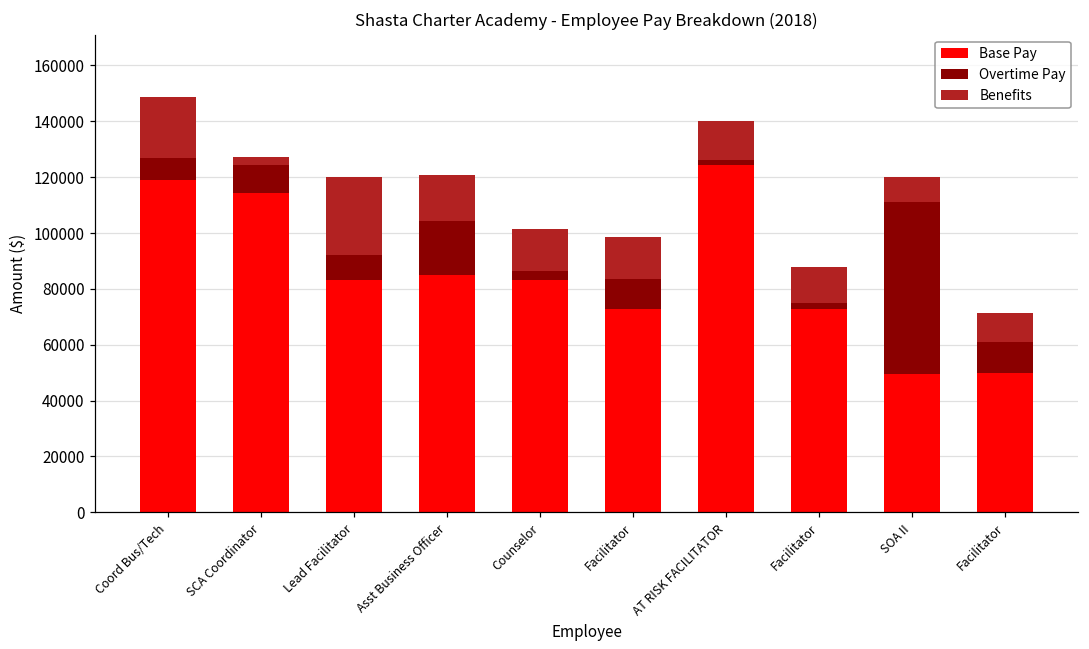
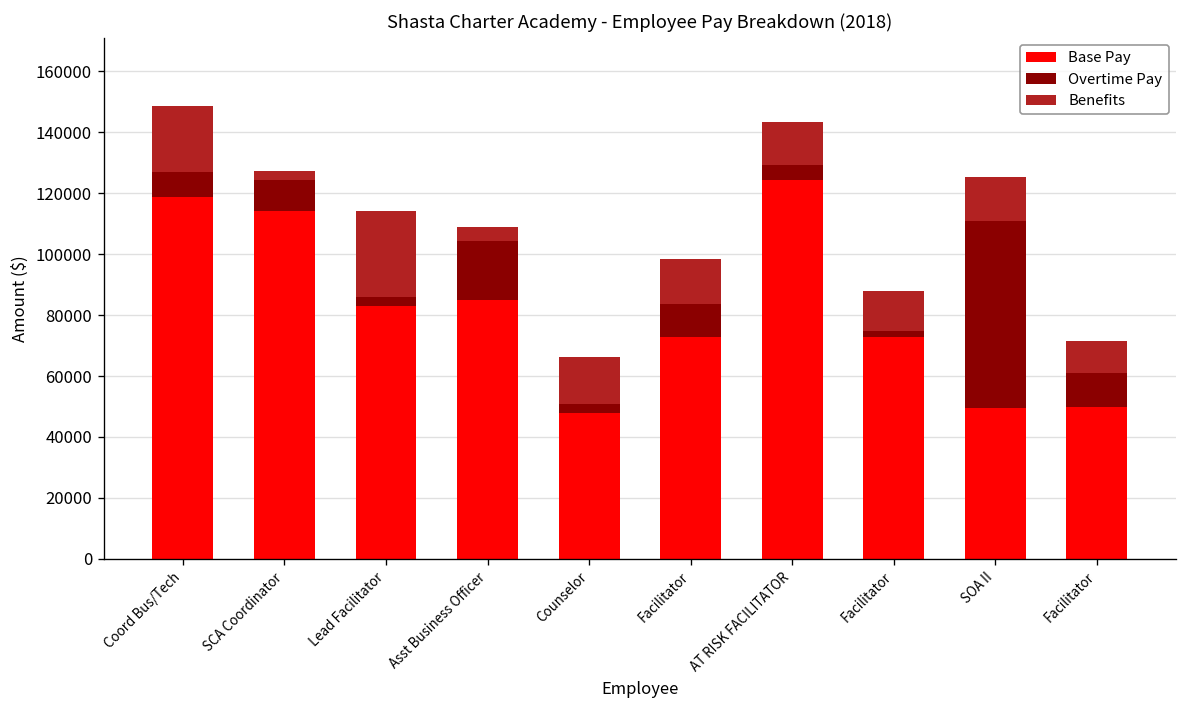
  {
    "Base Pay": {
      "Coord Bus/Tech": 119000,
      "SCA Coordinator": 114000,
      "Lead Facilitator": 83000,
      "Asst Business Officer": 85000,
-     "Counselor": 83000,
+     "Counselor": 48000,
      "AT RISK FACILITATOR": 124000,
      "SOA II": 50000
    },
    "Overtime Pay": {
      "Coord Bus/Tech": 8000,
      "SCA Coordinator": 10000,
-     "Lead Facilitator": 9000,
+     "Lead Facilitator": 3000,
      "Asst Business Officer": 19000,
      "Counselor": 3000,
-     "AT RISK FACILITATOR": 2000,
+     "AT RISK FACILITATOR": 5000,
      "SOA II": 61000
    },
    "Benefits": {
      "Coord Bus/Tech": 22000,
      "SCA Coordinator": 3000,
      "Lead Facilitator": 28000,
-     "Asst Business Officer": 17000,
+     "Asst Business Officer": 5000,
      "Counselor": 15000,
      "AT RISK FACILITATOR": 14000,
-     "SOA II": 9000
+     "SOA II": 14000
    }
  }
